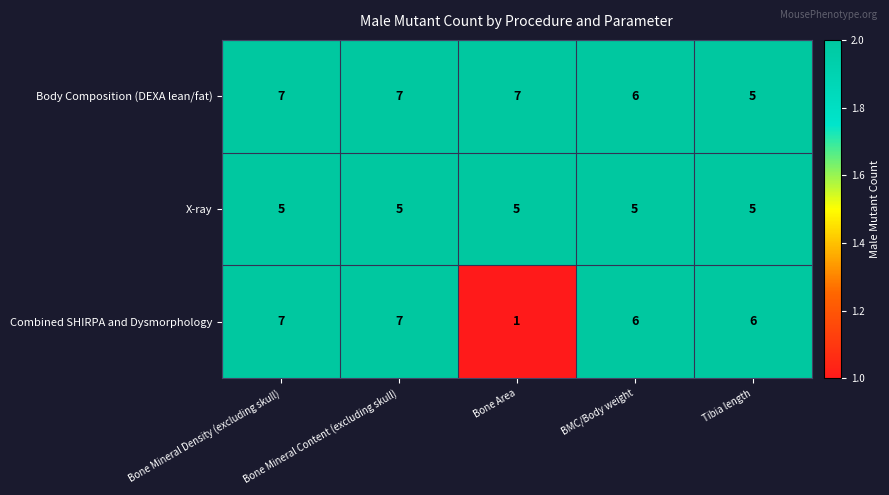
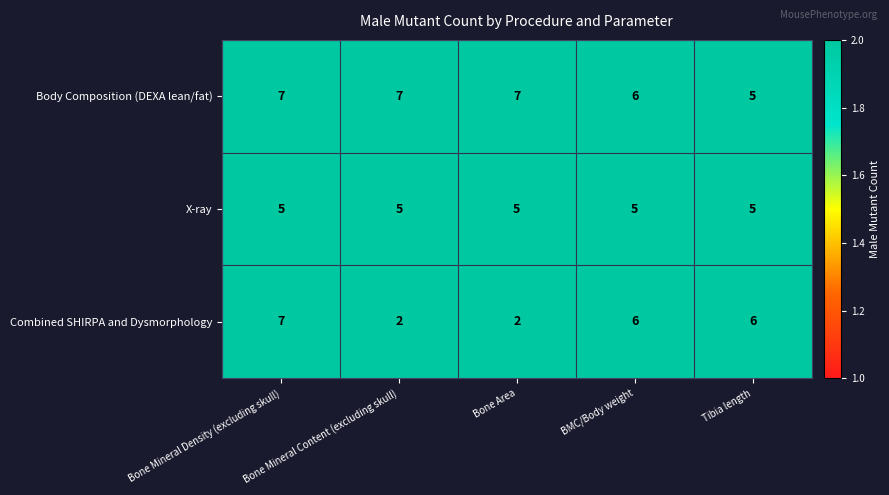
  {
    "Body Composition (DEXA lean/fat)": {
      "Bone Mineral Density (excluding skull)": 7,
      "Bone Mineral Content (excluding skull)": 7,
      "Bone Area": 7,
      "BMC/Body weight": 6,
      "Tibia length": 5
    },
    "X-ray": {
      "Bone Mineral Density (excluding skull)": 5,
      "Bone Mineral Content (excluding skull)": 5,
      "Bone Area": 5,
      "BMC/Body weight": 5,
      "Tibia length": 5
    },
    "Combined SHIRPA and Dysmorphology": {
      "Bone Mineral Density (excluding skull)": 7,
-     "Bone Mineral Content (excluding skull)": 7,
-     "Bone Area": 1,
+     "Bone Mineral Content (excluding skull)": 2,
+     "Bone Area": 2,
      "BMC/Body weight": 6,
      "Tibia length": 6
    }
  }
